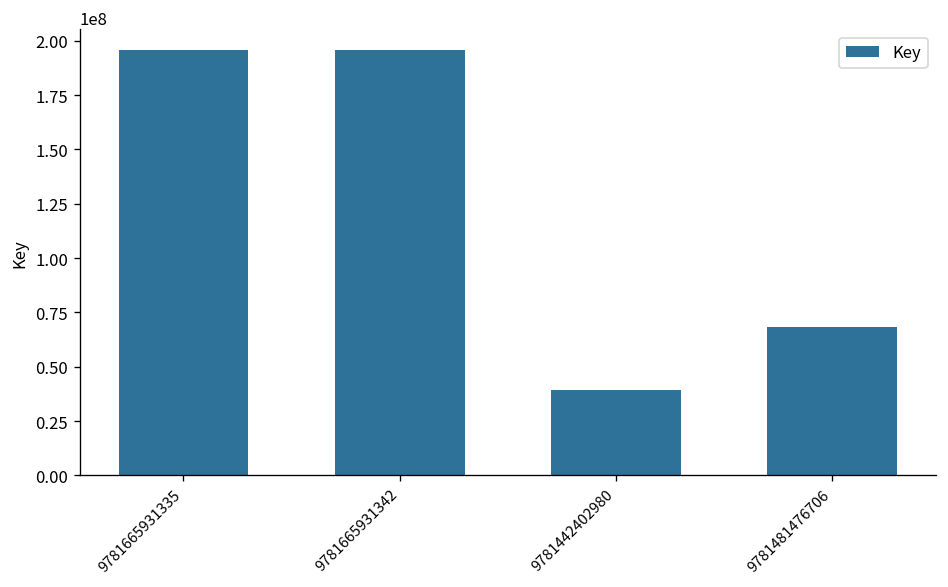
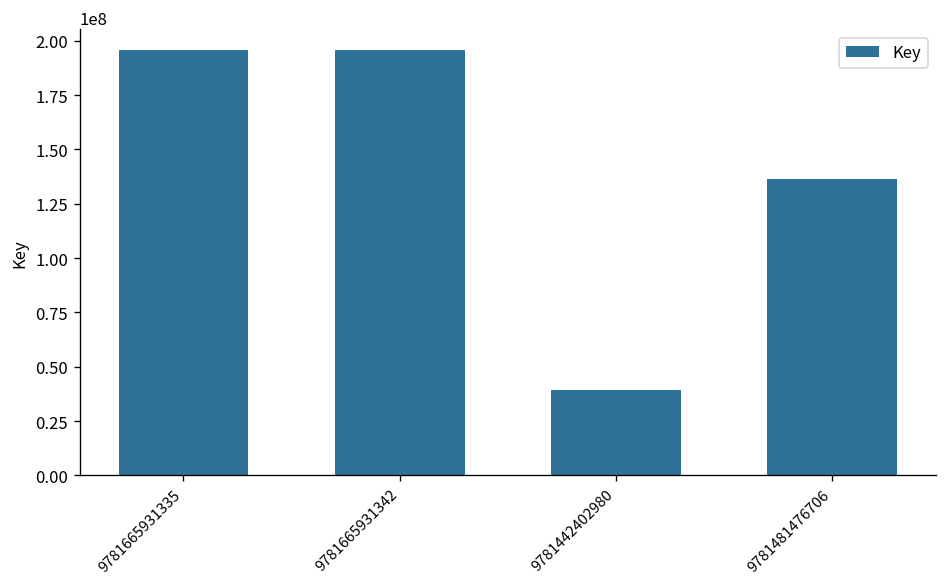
  {
    "9781665931335": 196000000,
    "9781665931342": 196000000,
    "9781442402980": 39000000,
-   "9781481476706": 68000000
+   "9781481476706": 136000000
  }
